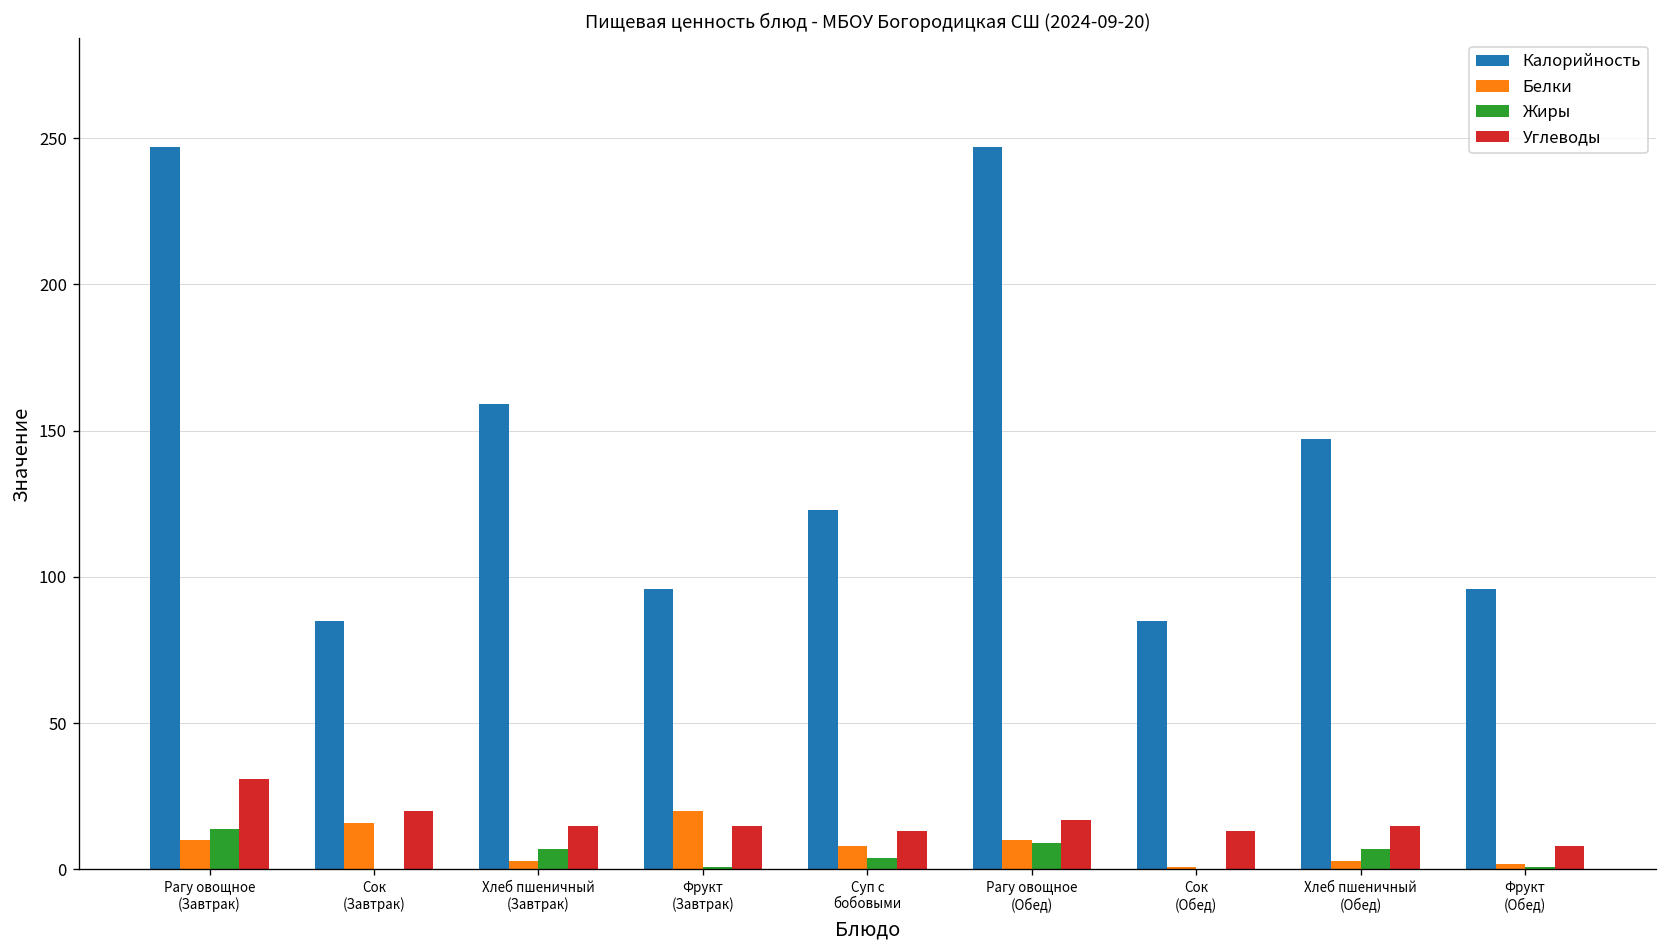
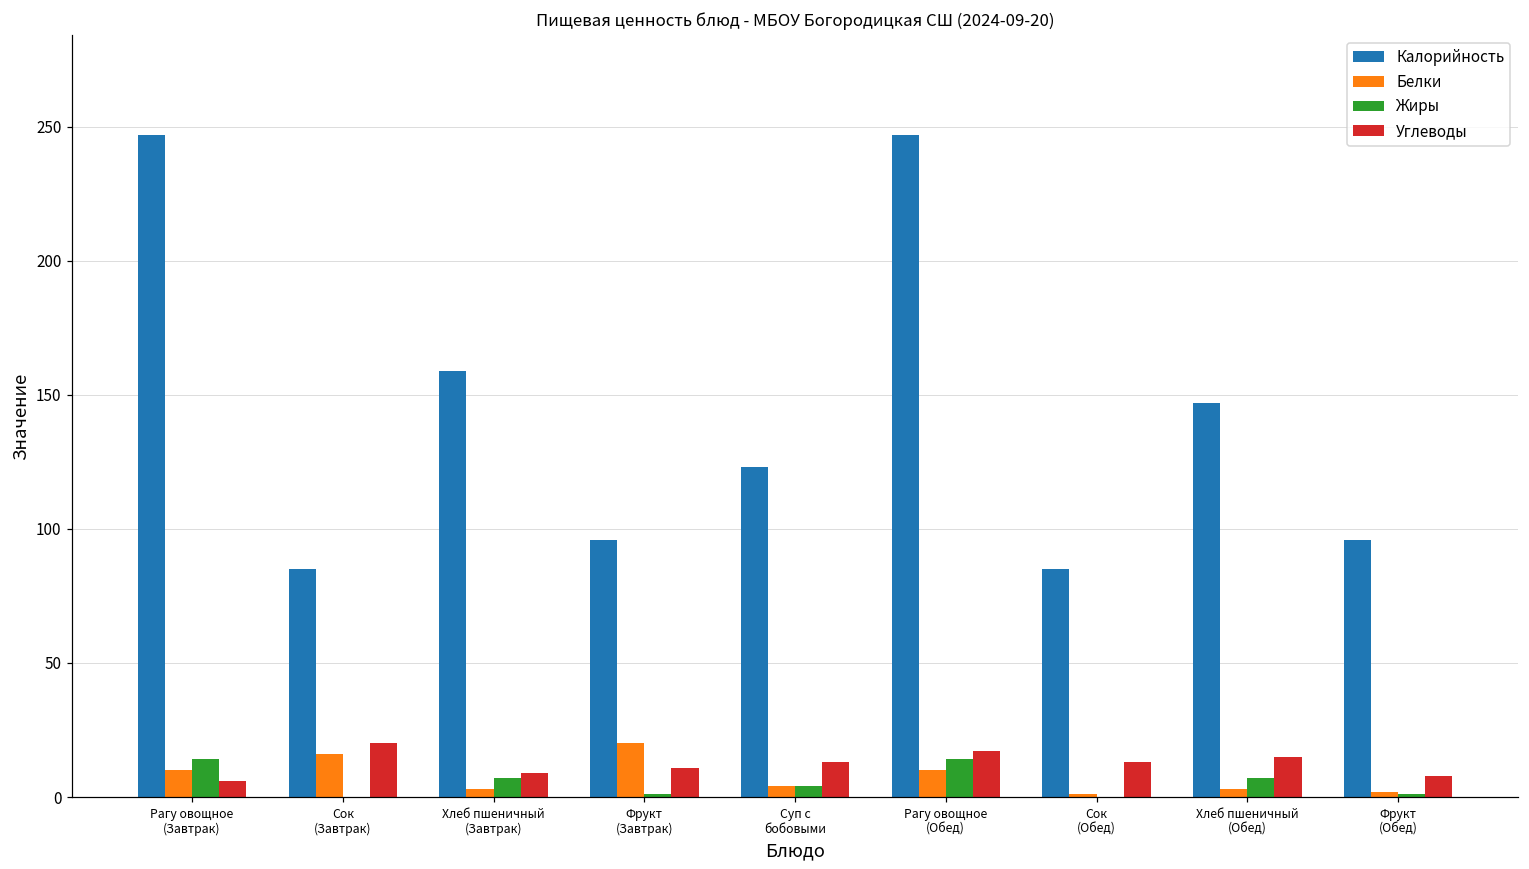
  {
    "Калорийность": {
      "Рагу овощное (Завтрак)": 247,
      "Сок (Завтрак)": 85,
      "Хлеб пшеничный (Завтрак)": 159,
      "Фрукт (Завтрак)": 96,
      "Суп с бобовыми": 123,
      "Рагу овощное (Обед)": 247,
      "Сок (Обед)": 85,
      "Хлеб пшеничный (Обед)": 147,
      "Фрукт (Обед)": 96
    },
    "Белки": {
      "Рагу овощное (Завтрак)": 10,
      "Сок (Завтрак)": 16,
      "Хлеб пшеничный (Завтрак)": 3,
      "Фрукт (Завтрак)": 20,
-     "Суп с бобовыми": 8,
+     "Суп с бобовыми": 4,
      "Рагу овощное (Обед)": 10,
      "Хлеб пшеничный (Обед)": 3,
      "Фрукт (Обед)": 2
    },
    "Жиры": {
      "Рагу овощное (Завтрак)": 14,
      "Сок (Завтрак)": 0,
      "Хлеб пшеничный (Завтрак)": 7,
      "Суп с бобовыми": 4,
-     "Рагу овощное (Обед)": 9,
+     "Рагу овощное (Обед)": 14,
      "Сок (Обед)": 0,
      "Хлеб пшеничный (Обед)": 7
    },
    "Углеводы": {
-     "Рагу овощное (Завтрак)": 31,
+     "Рагу овощное (Завтрак)": 6,
      "Сок (Завтрак)": 20,
-     "Хлеб пшеничный (Завтрак)": 15,
-     "Фрукт (Завтрак)": 15,
+     "Хлеб пшеничный (Завтрак)": 9,
+     "Фрукт (Завтрак)": 11,
      "Суп с бобовыми": 13,
      "Рагу овощное (Обед)": 17,
      "Сок (Обед)": 13,
      "Хлеб пшеничный (Обед)": 15,
      "Фрукт (Обед)": 8
    }
  }
